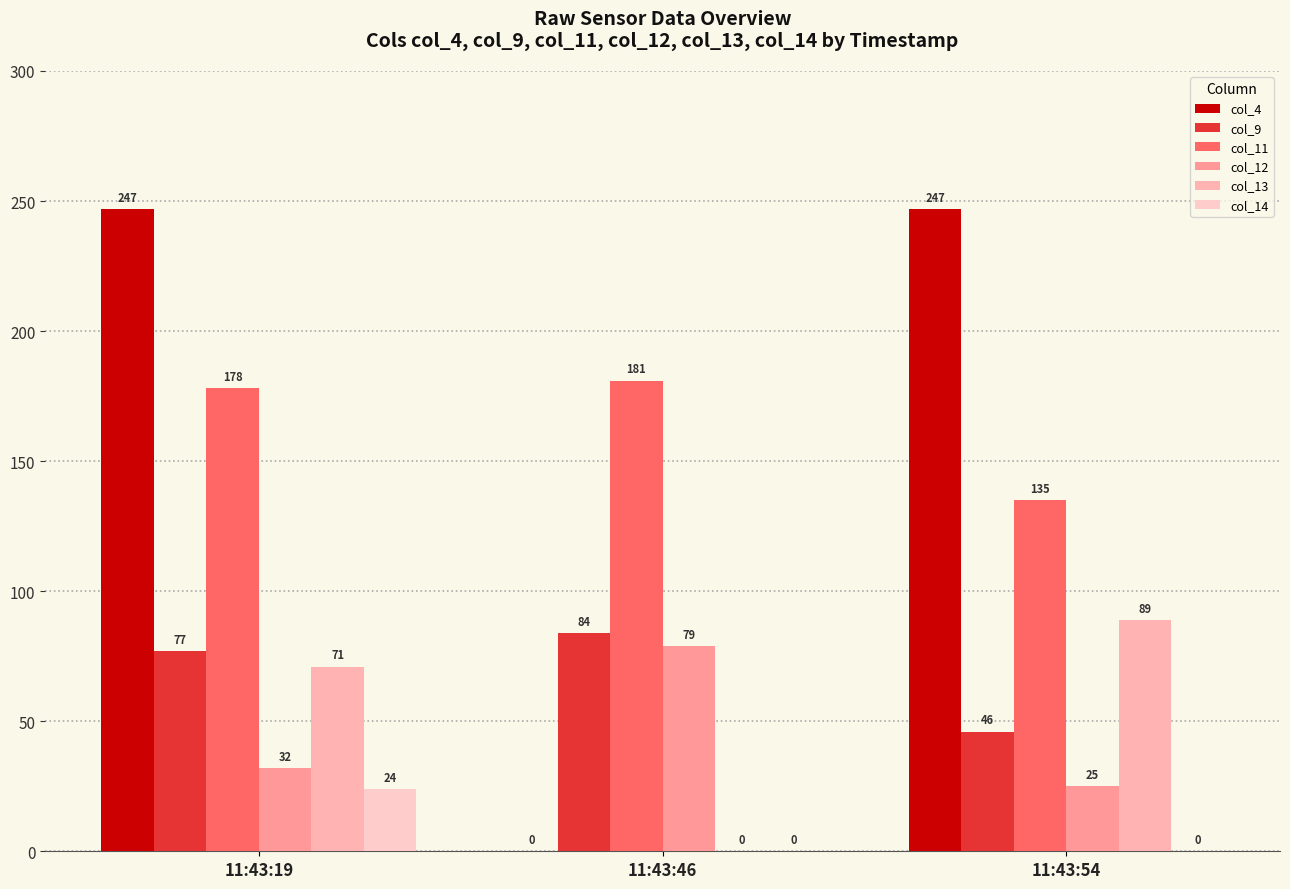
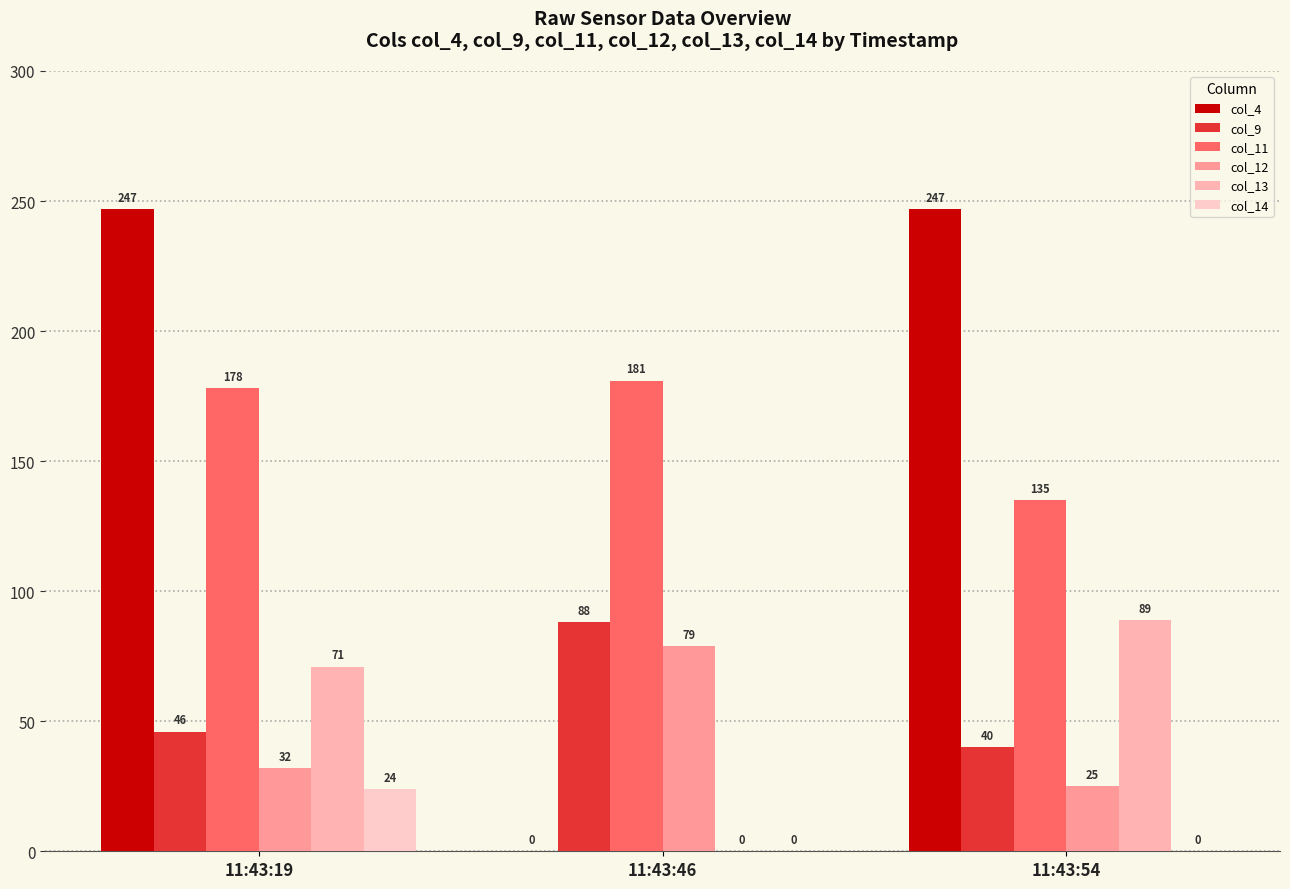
  {
    "col_4": {
      "11:43:19": 247,
      "11:43:46": 0,
      "11:43:54": 247
    },
    "col_9": {
-     "11:43:19": 77,
-     "11:43:46": 84,
-     "11:43:54": 46
+     "11:43:19": 46,
+     "11:43:46": 88,
+     "11:43:54": 40
    },
    "col_11": {
      "11:43:19": 178,
      "11:43:46": 181,
      "11:43:54": 135
    }
  }
